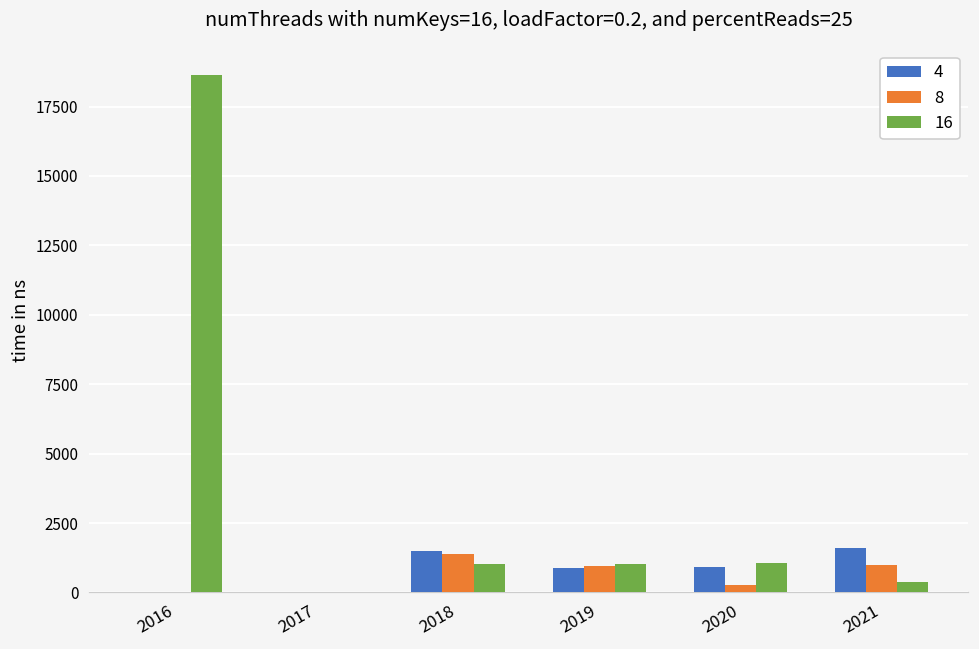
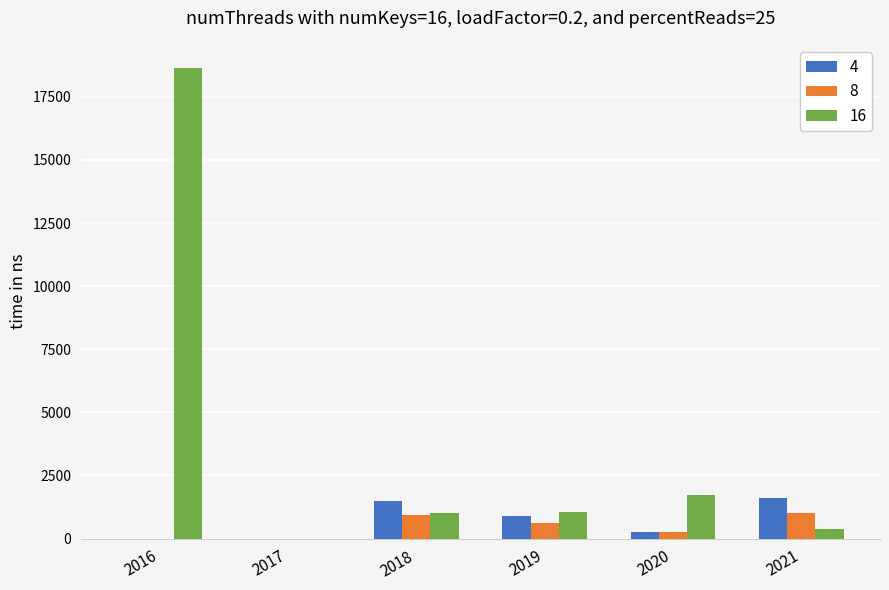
  {
    "4": {
      "2016": 0,
      "2017": 0,
      "2018": 1500,
      "2019": 900,
-     "2020": 900,
+     "2020": 300,
      "2021": 1600
    },
    "8": {
      "2016": 0,
      "2017": 0,
-     "2018": 1400,
-     "2019": 1000,
+     "2018": 900,
+     "2019": 600,
      "2020": 300,
      "2021": 1000
    },
    "16": {
      "2016": 18600,
      "2017": 0,
      "2018": 1000,
      "2019": 1000,
-     "2020": 1100,
+     "2020": 1700,
      "2021": 400
    }
  }
